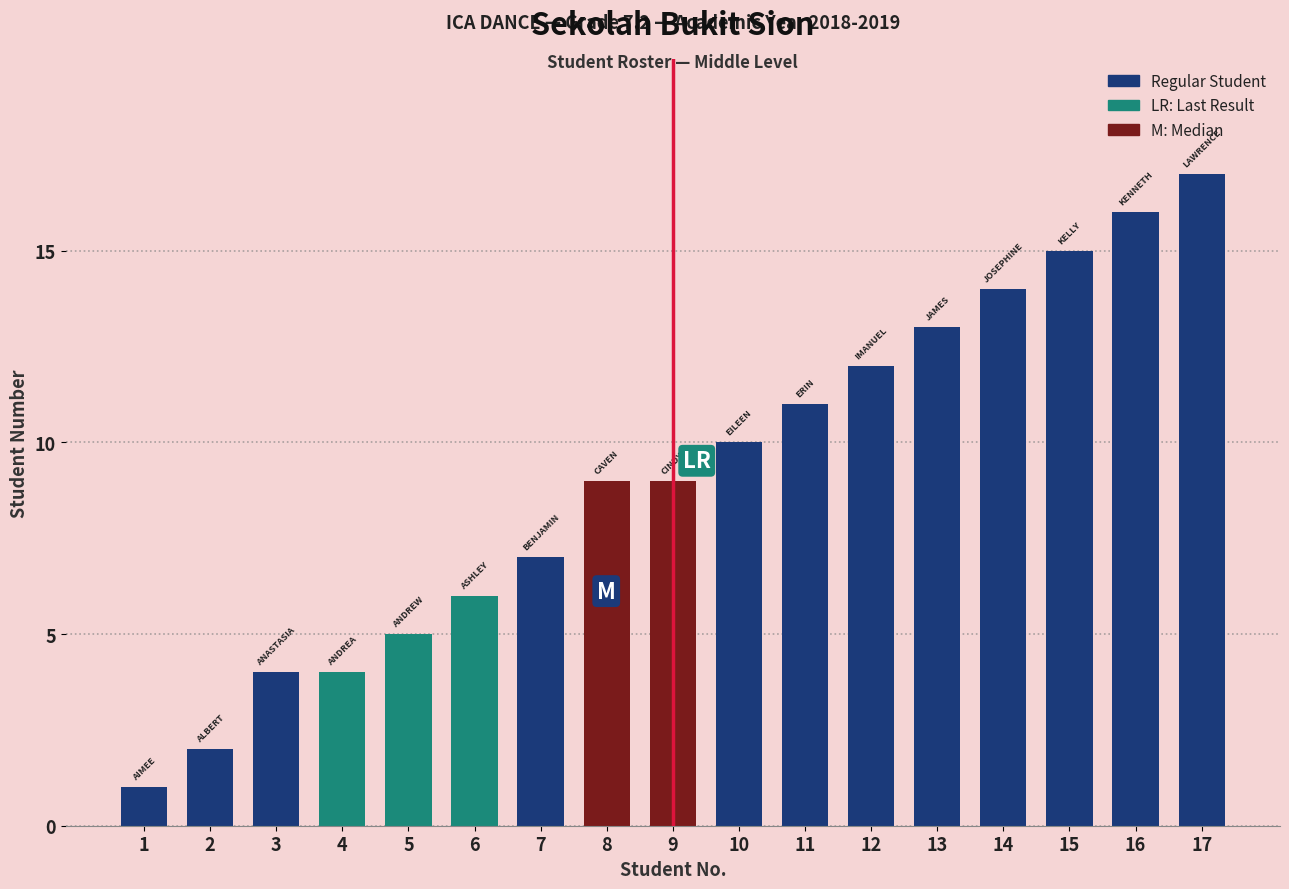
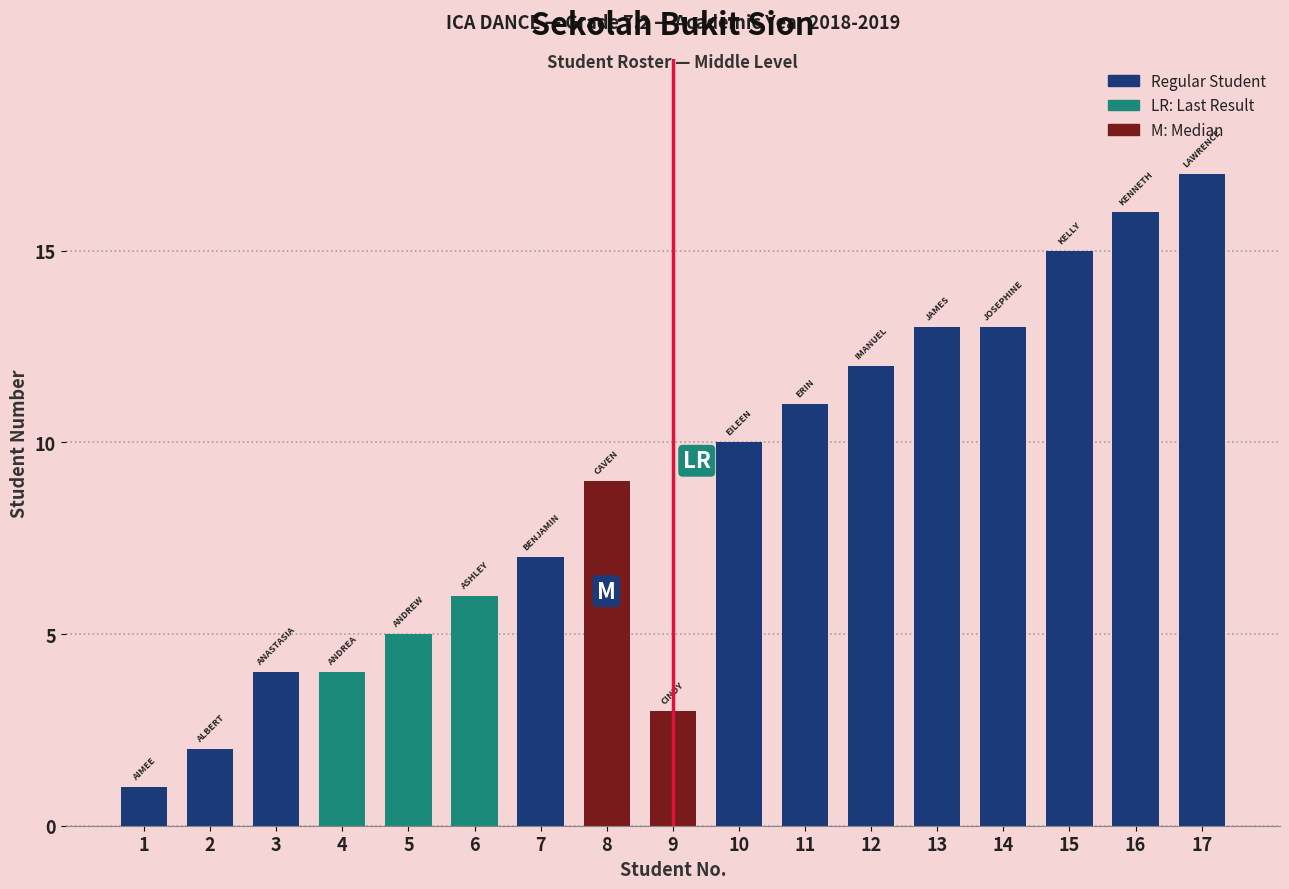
  {
    "1": 1,
    "2": 2,
    "3": 4,
    "4": 4,
    "5": 5,
    "6": 6,
    "7": 7,
    "8": 9,
-   "9": 9,
+   "9": 3,
    "10": 10,
    "11": 11,
    "12": 12,
    "13": 13,
-   "14": 14,
+   "14": 13,
    "15": 15,
    "16": 16,
    "17": 17
  }
